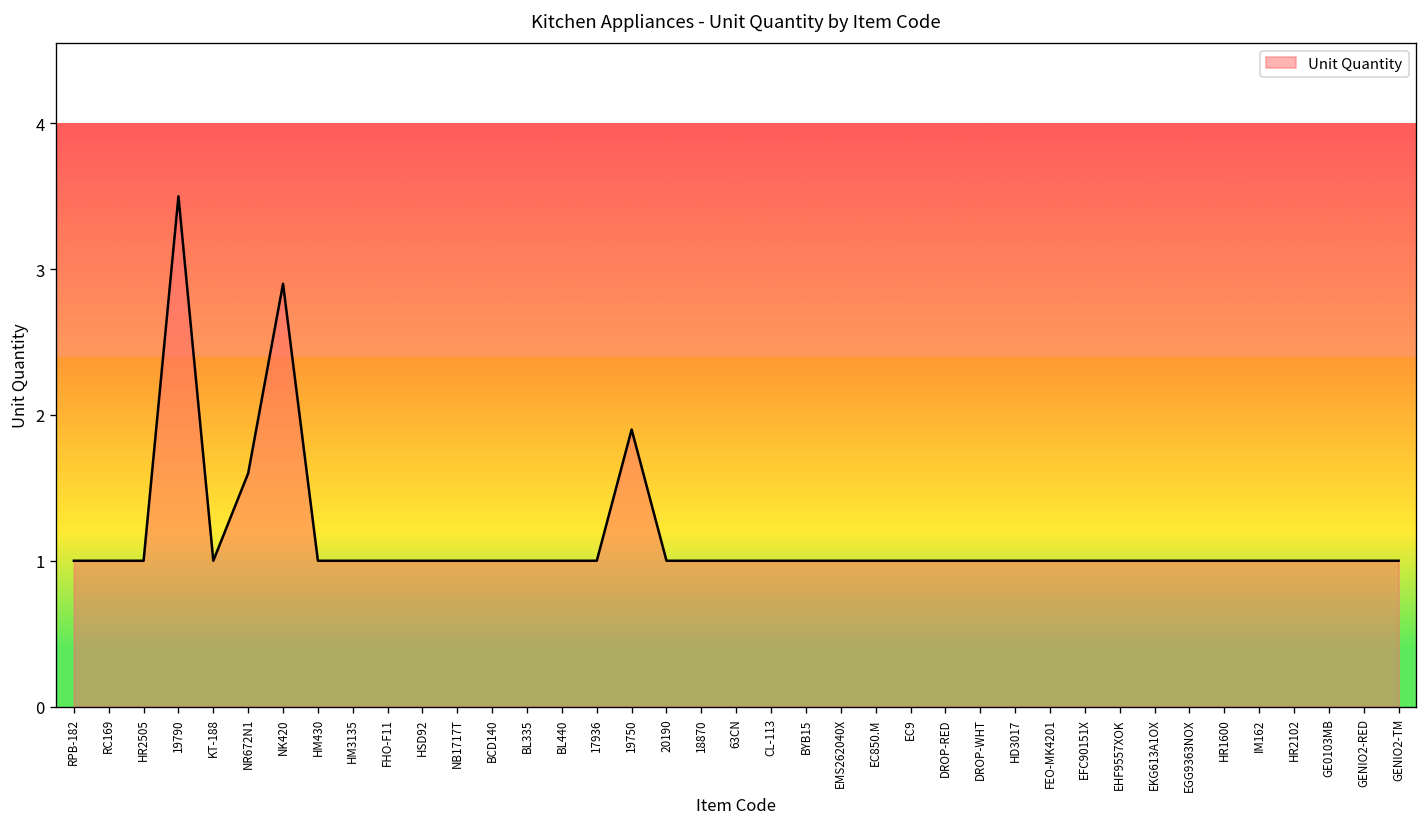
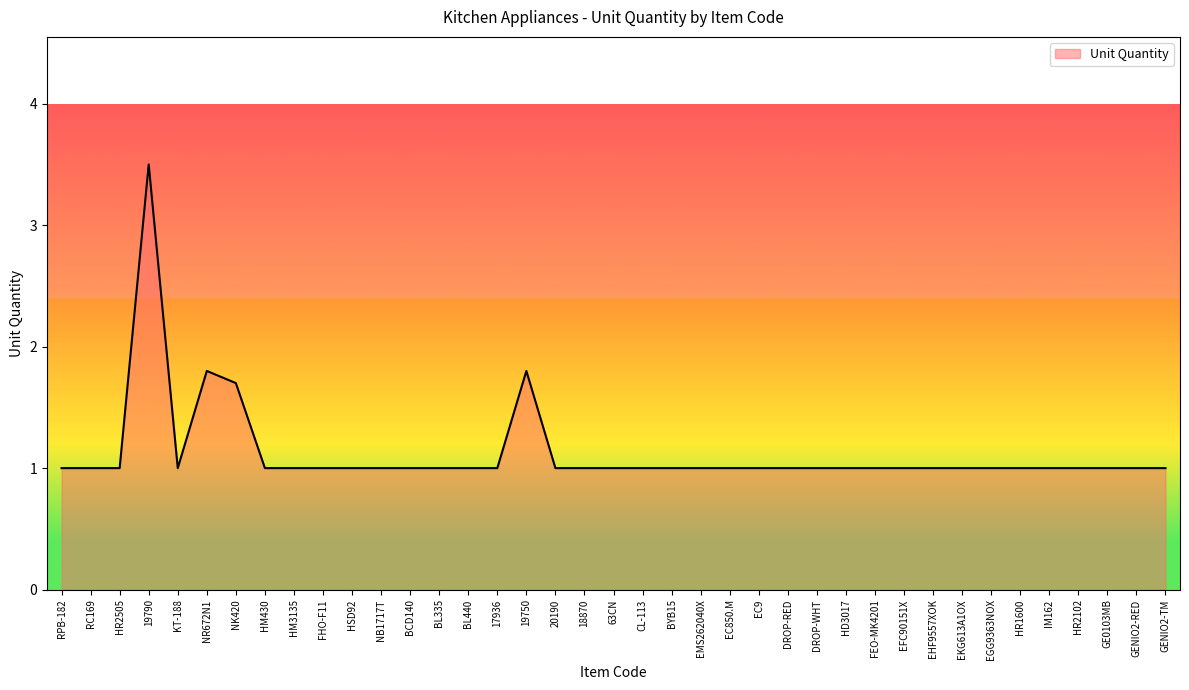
  {
    "RPB-182": 1.0,
    "RC169": 1.0,
    "HR2505": 1.0,
    "19790": 3.5,
    "KT-188": 1.0,
-   "NR672N1": 1.6,
-   "NK420": 2.9,
+   "NR672N1": 1.8,
+   "NK420": 1.7,
    "HM430": 1.0,
    "HM3135": 1.0,
    "FHO-F11": 1.0,
    "HSD92": 1.0,
    "NB1717T": 1.0,
    "BCD140": 1.0,
    "BL335": 1.0,
    "BL440": 1.0,
    "17936": 1.0,
-   "19750": 1.9,
+   "19750": 1.8,
    "20190": 1.0,
    "18870": 1.0,
    "63CN": 1.0,
    "CL-113": 1.0,
    "BYB15": 1.0,
    "EMS262040X": 1.0,
    "EC850.M": 1.0,
    "EC9": 1.0,
    "DROP-RED": 1.0,
    "DROP-WHT": 1.0,
    "HD3017": 1.0,
    "FEO-MK4201": 1.0,
    "EFC90151X": 1.0,
    "EHF9557XOK": 1.0,
    "EKG613A1OX": 1.0,
    "EGG9363NOX": 1.0,
    "HR1600": 1.0,
    "IM162": 1.0,
    "HR2102": 1.0,
    "GE0103MB": 1.0,
    "GENIO2-RED": 1.0,
    "GENIO2-TM": 1.0
  }
